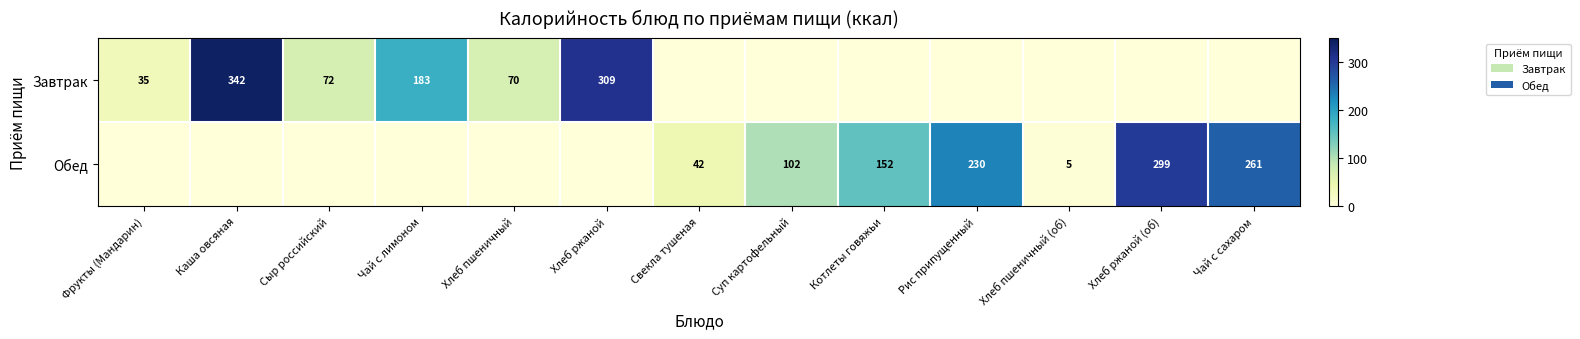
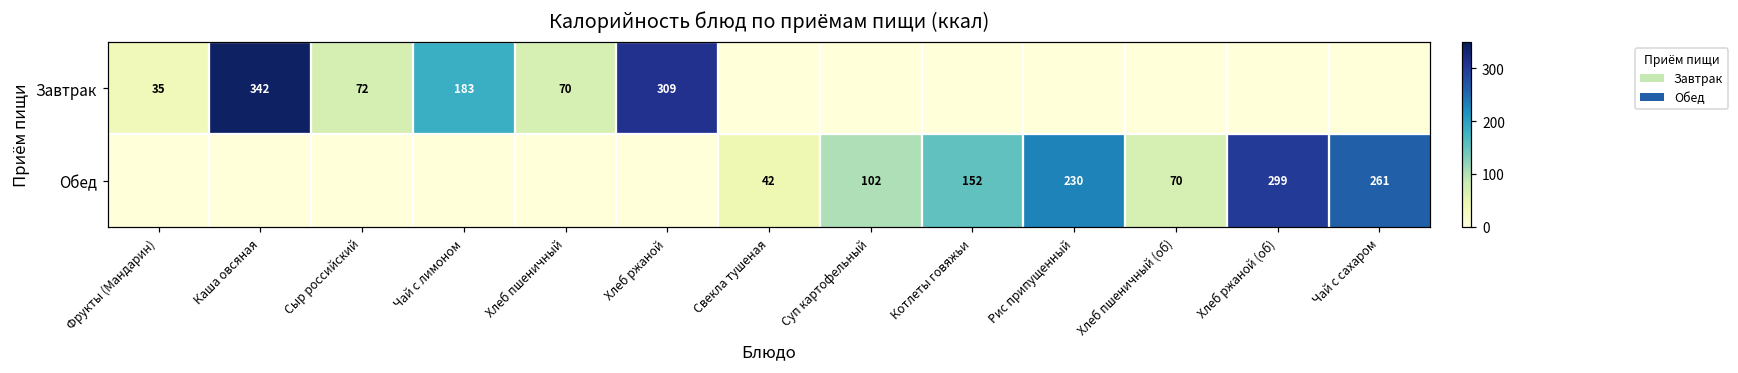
  {
    "Завтрак": {
      "Фрукты (Мандарин)": 35,
      "Каша овсяная": 342,
      "Сыр российский": 72,
      "Чай с лимоном": 183,
      "Хлеб пшеничный": 70,
      "Хлеб ржаной": 309
    },
    "Обед": {
      "Свекла тушеная": 42,
      "Суп картофельный": 102,
      "Котлеты говяжьи": 152,
      "Рис припущенный": 230,
-     "Хлеб пшеничный (об)": 5,
+     "Хлеб пшеничный (об)": 70,
      "Хлеб ржаной (об)": 299,
      "Чай с сахаром": 261
    }
  }
